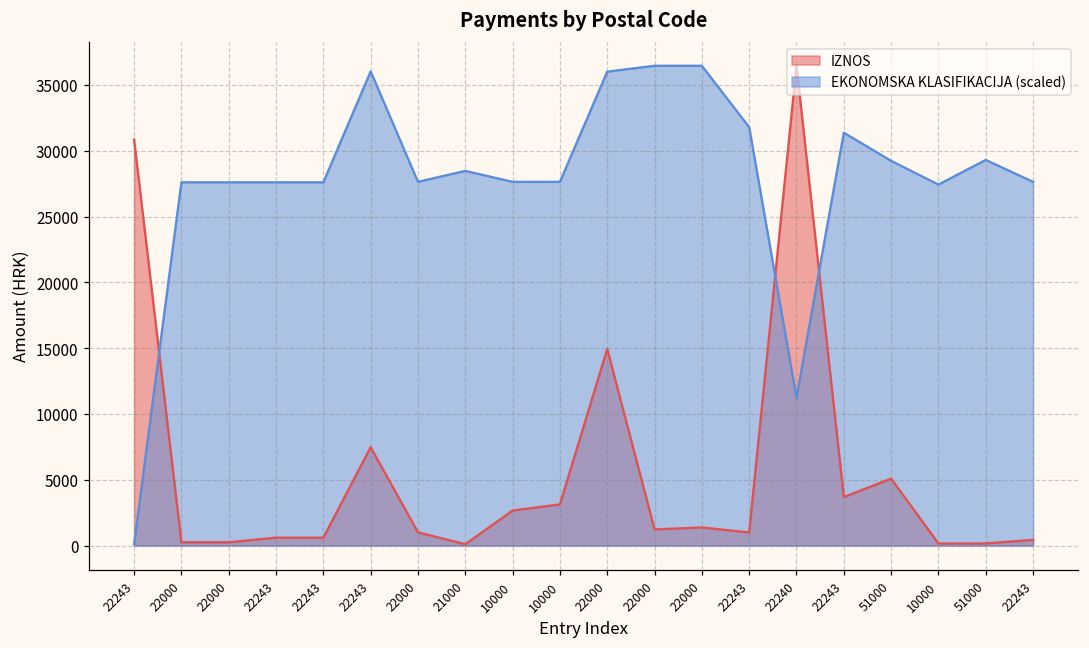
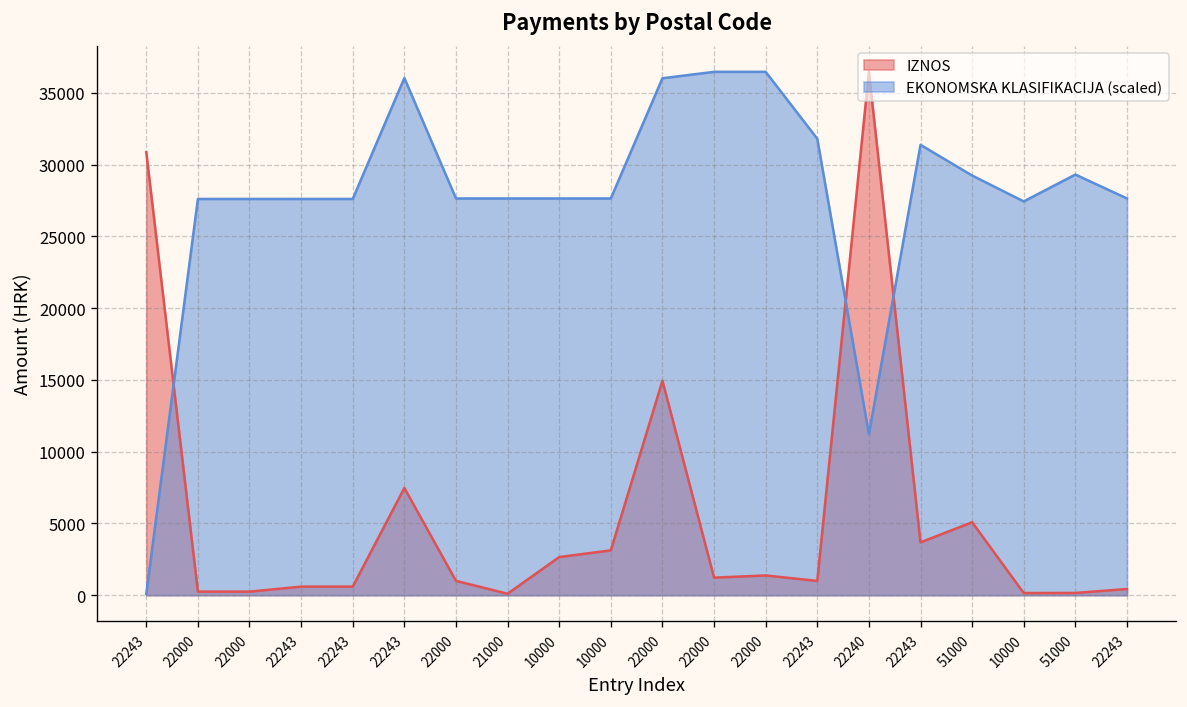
  {
    "IZNOS": {
      "21000": 100
    },
    "EKONOMSKA KLASIFIKACIJA (scaled)": {
-     "21000": 28500,
+     "21000": 27600,
      "22240": 11200
    }
  }
